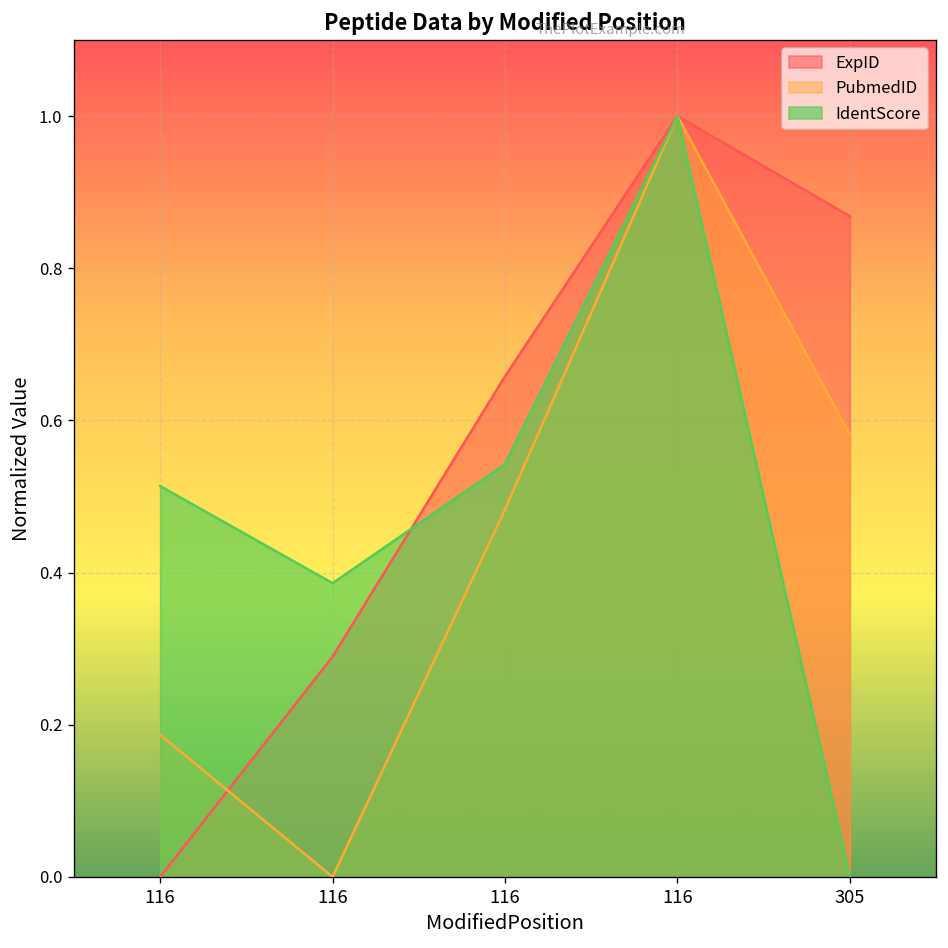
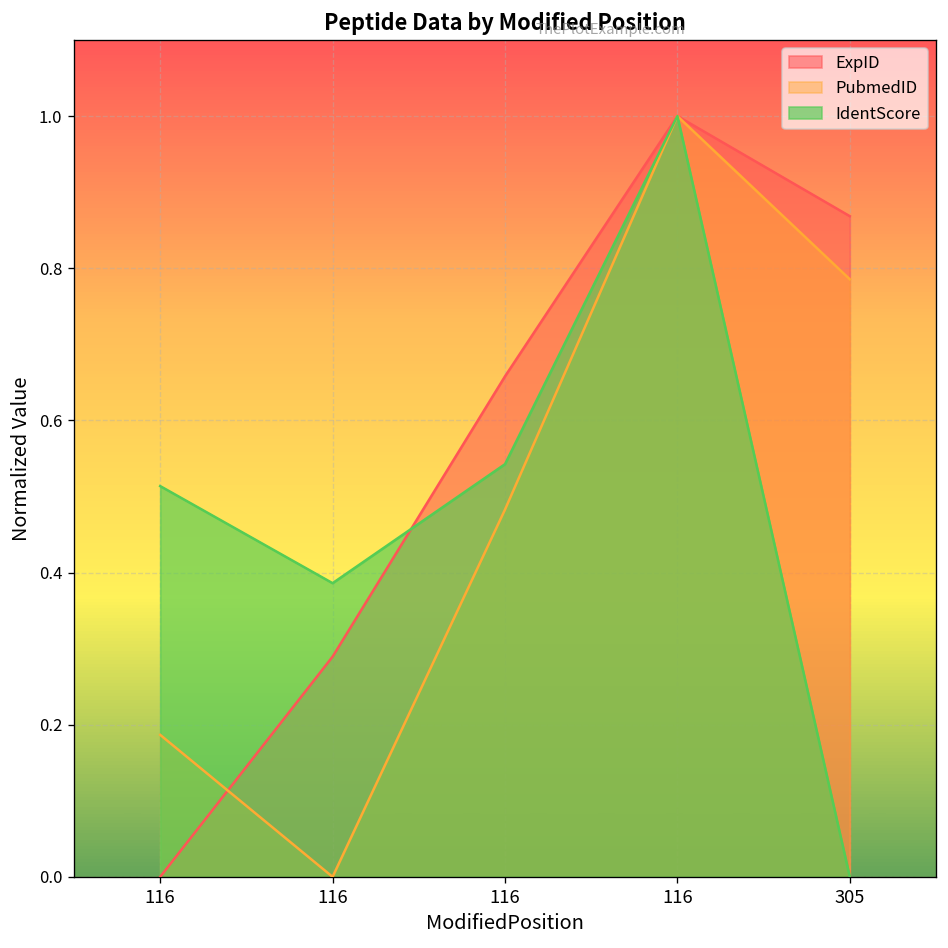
  {
    "ExpID": {
      "305": 0.87
    },
    "PubmedID": {
-     "305": 0.58
+     "305": 0.79
    },
    "IdentScore": {
      "305": 0.00
    }
  }
